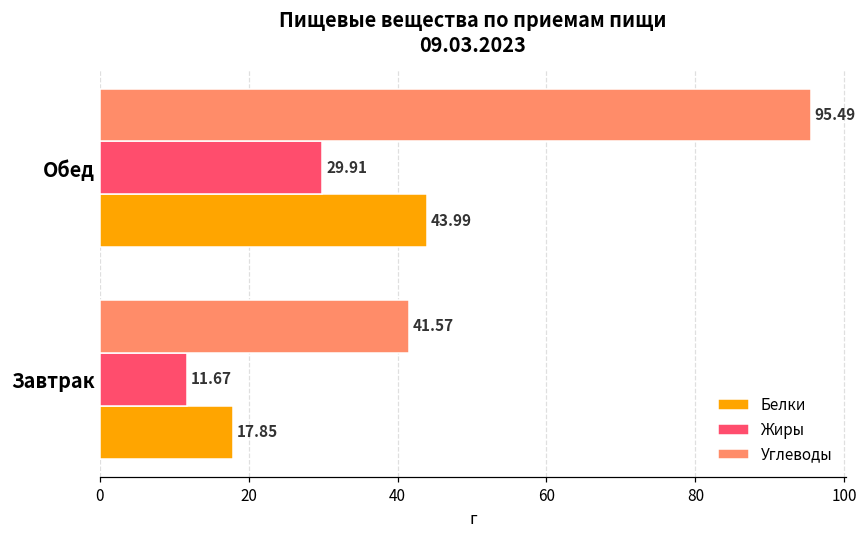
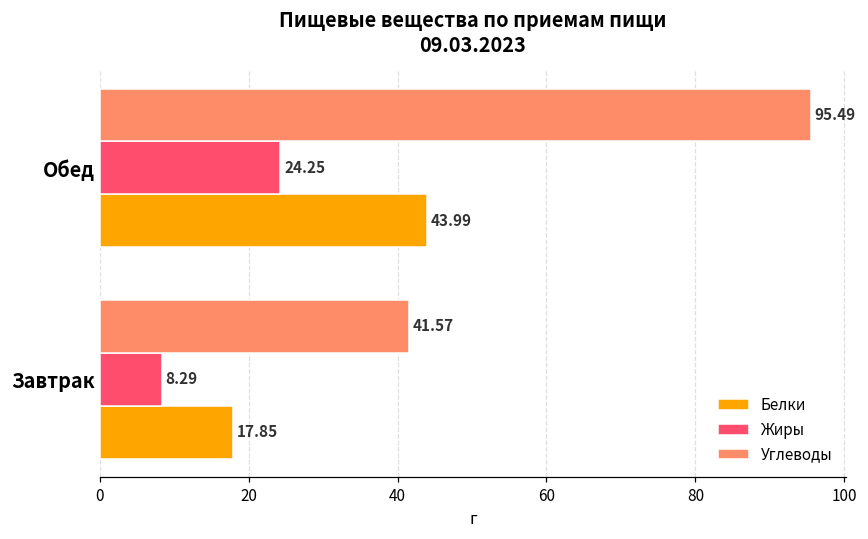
  {
    "Белки": {
      "Обед": 43.99,
      "Завтрак": 17.85
    },
    "Жиры": {
-     "Обед": 29.91,
-     "Завтрак": 11.67
+     "Обед": 24.25,
+     "Завтрак": 8.29
    },
    "Углеводы": {
      "Обед": 95.49,
      "Завтрак": 41.57
    }
  }
